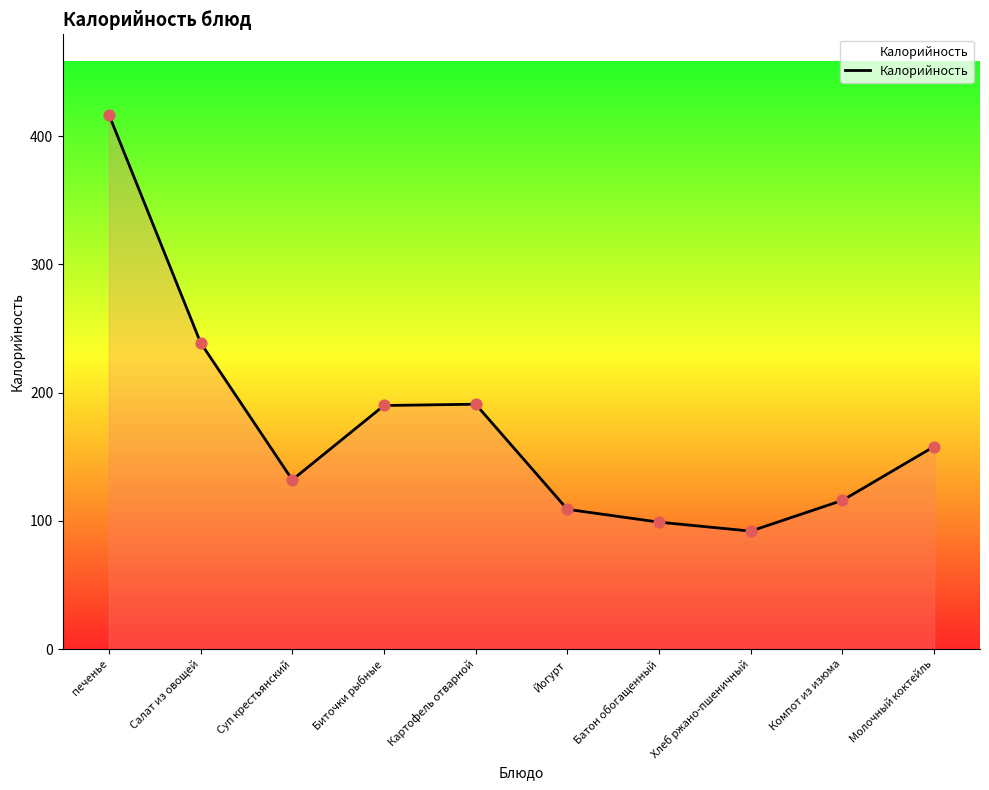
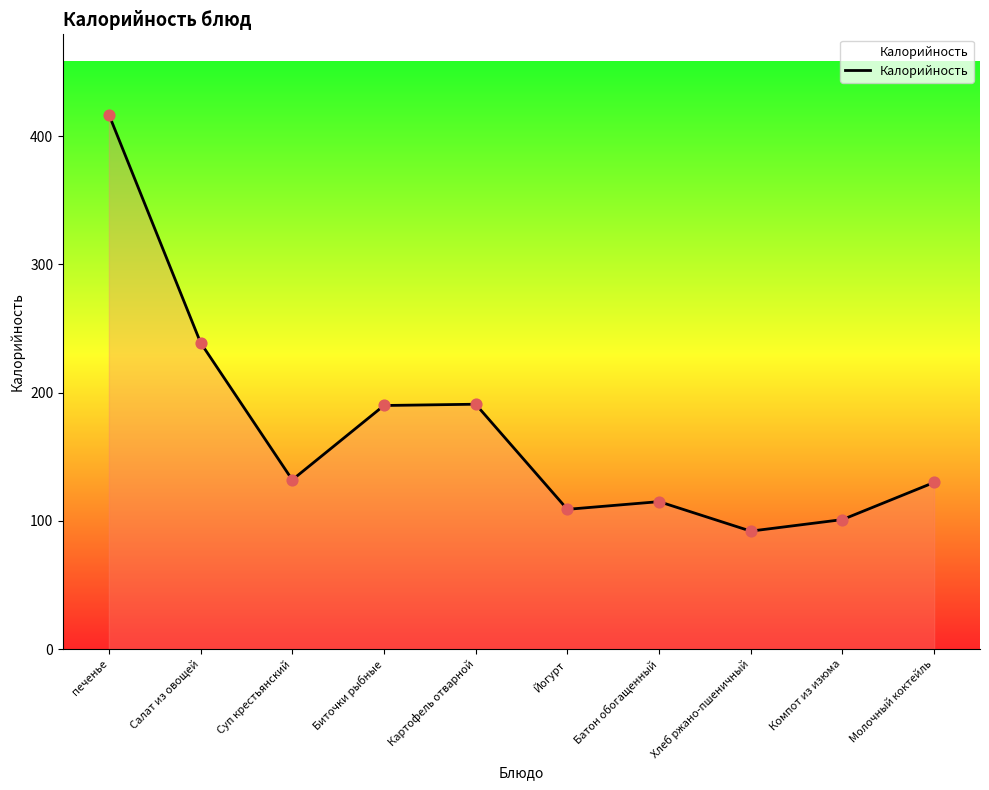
  {
    "печенье": 417,
    "Салат из овощей": 239,
    "Суп крестьянский": 132,
    "Биточки рыбные": 190,
    "Картофель отварной": 191,
    "Йогурт": 109,
-   "Батон обогащенный": 99,
+   "Батон обогащенный": 115,
    "Хлеб ржано-пшеничный": 92,
-   "Компот из изюма": 116,
-   "Молочный коктейль": 158
+   "Компот из изюма": 101,
+   "Молочный коктейль": 130
  }
